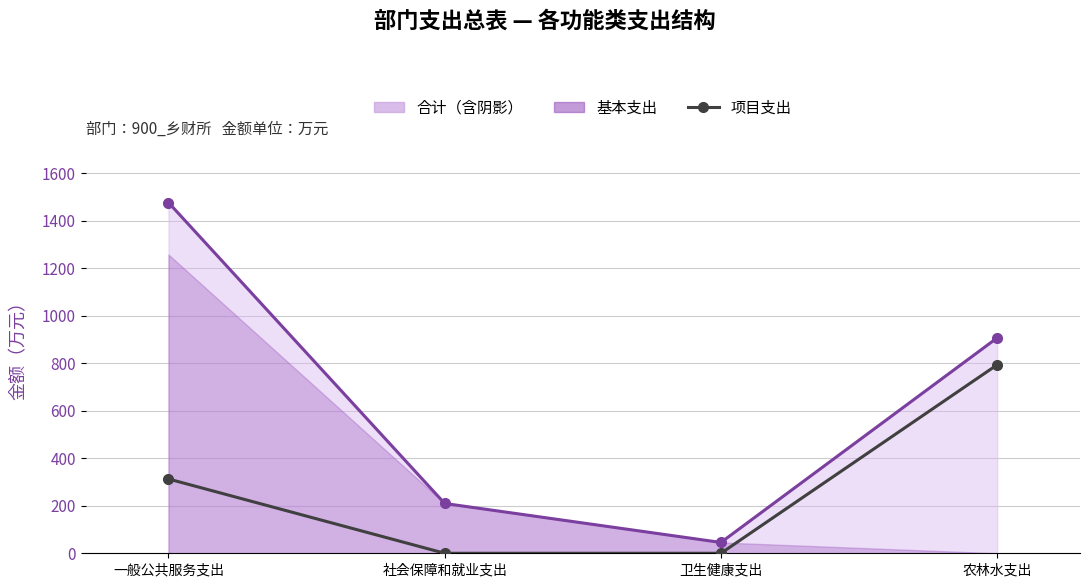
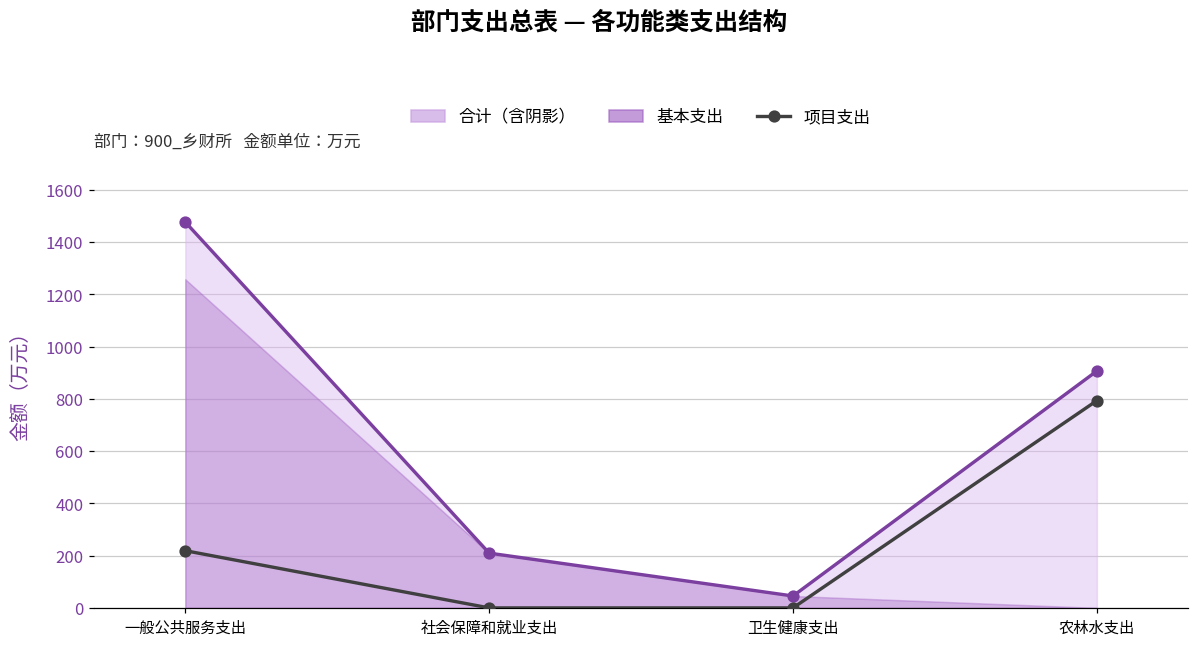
  {
    "项目支出": {
-     "一般公共服务支出": 310,
+     "一般公共服务支出": 220,
      "社会保障和就业支出": 0,
      "卫生健康支出": 0,
      "农林水支出": 790
    }
  }
